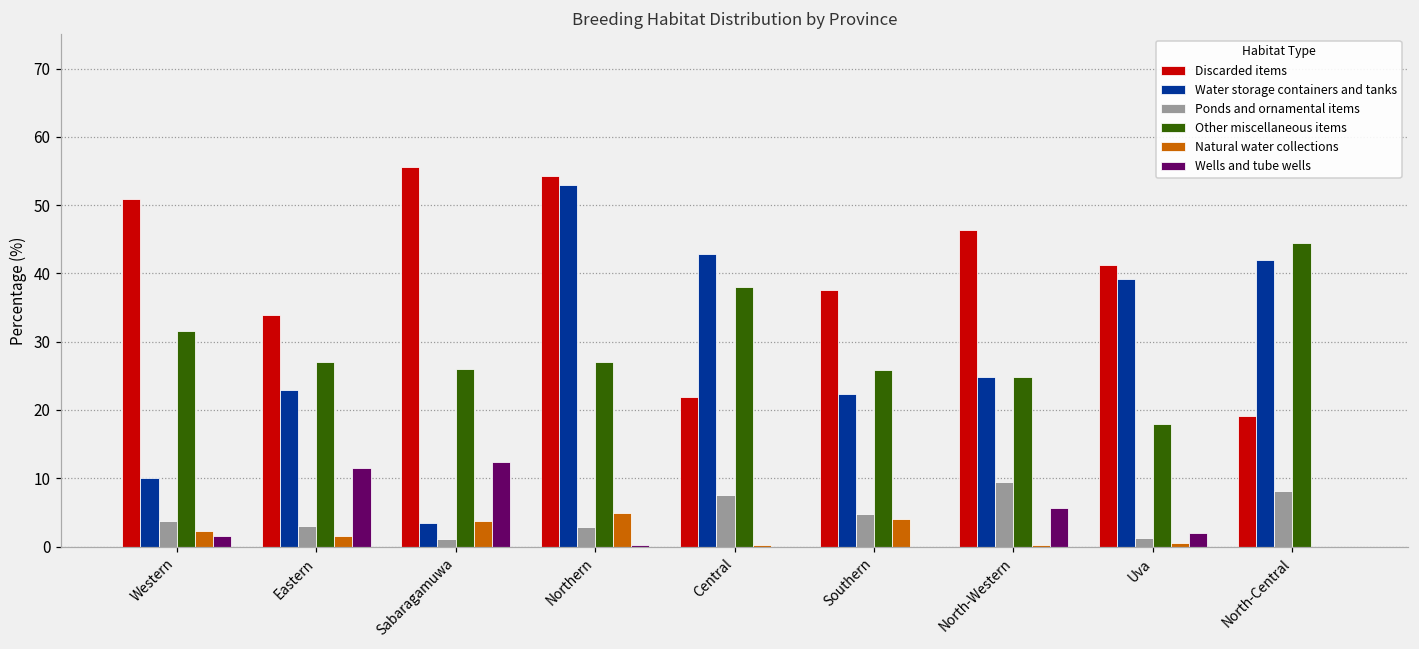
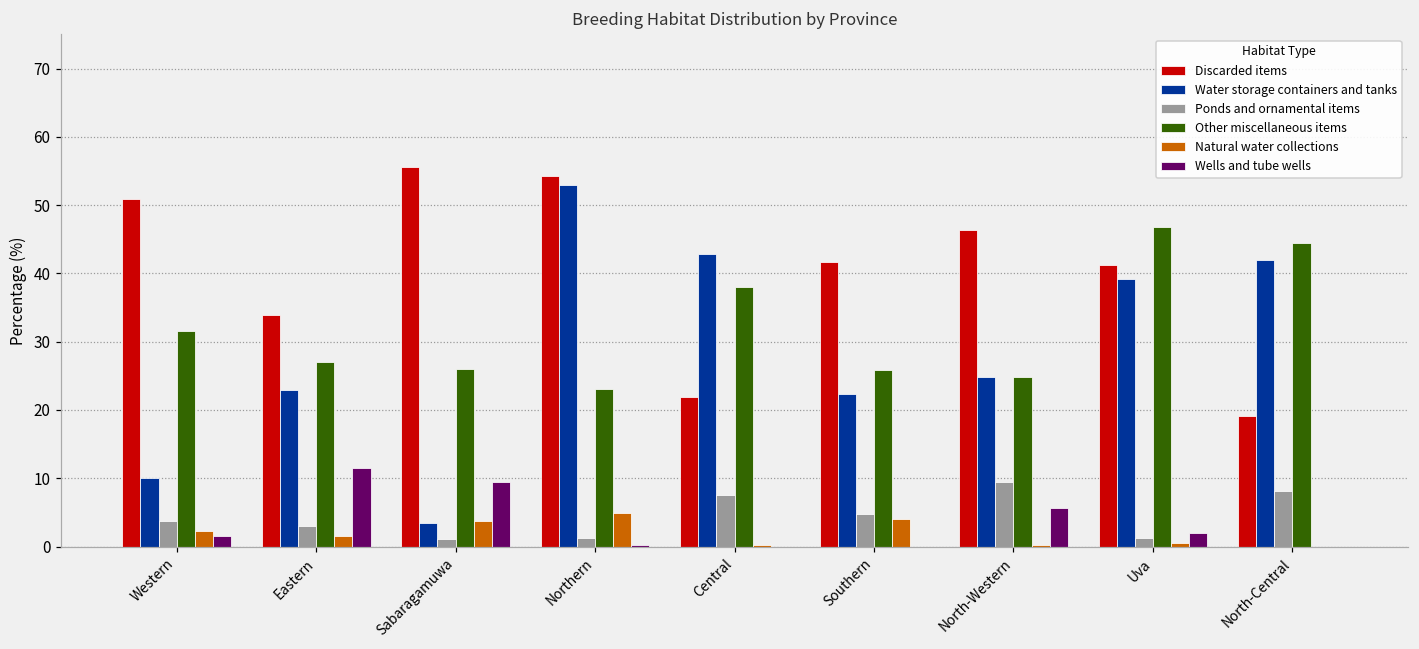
  {
    "Discarded items": {
      "Western": 51,
      "Eastern": 34,
      "Sabaragamuwa": 56,
      "Northern": 54,
      "Central": 22,
-     "Southern": 38,
+     "Southern": 42,
      "North-Western": 46,
      "Uva": 41,
      "North-Central": 19
    },
    "Water storage containers and tanks": {
      "Western": 10,
      "Eastern": 23,
      "Sabaragamuwa": 3,
      "Northern": 53,
      "Central": 43,
      "Southern": 22,
      "North-Western": 25,
      "Uva": 39,
      "North-Central": 42
    },
    "Ponds and ornamental items": {
      "Western": 4,
      "Eastern": 3,
      "Sabaragamuwa": 1,
-     "Northern": 3,
+     "Northern": 1,
      "Central": 8,
      "Southern": 5,
      "North-Western": 10,
      "Uva": 1,
      "North-Central": 8
    },
    "Other miscellaneous items": {
      "Western": 32,
      "Eastern": 27,
      "Sabaragamuwa": 26,
-     "Northern": 27,
+     "Northern": 23,
      "Central": 38,
      "Southern": 26,
      "North-Western": 25,
-     "Uva": 18,
+     "Uva": 47,
      "North-Central": 45
    },
    "Natural water collections": {
      "Western": 2,
      "Eastern": 2,
      "Sabaragamuwa": 4,
      "Northern": 5,
      "Southern": 4,
      "Uva": 1,
      "North-Central": 0
    },
    "Wells and tube wells": {
      "Western": 2,
      "Eastern": 12,
-     "Sabaragamuwa": 12,
+     "Sabaragamuwa": 10,
      "Central": 0,
      "Southern": 0,
      "North-Western": 6,
      "Uva": 2,
      "North-Central": 0
    }
  }
